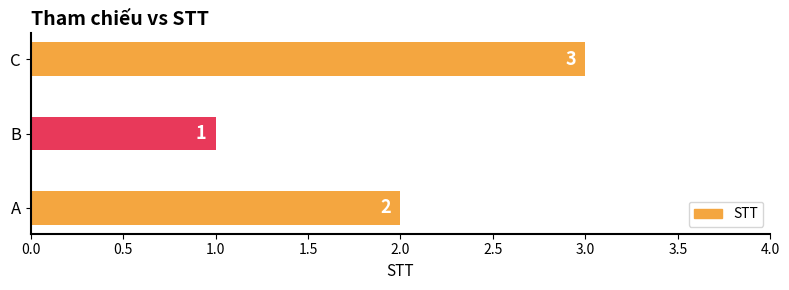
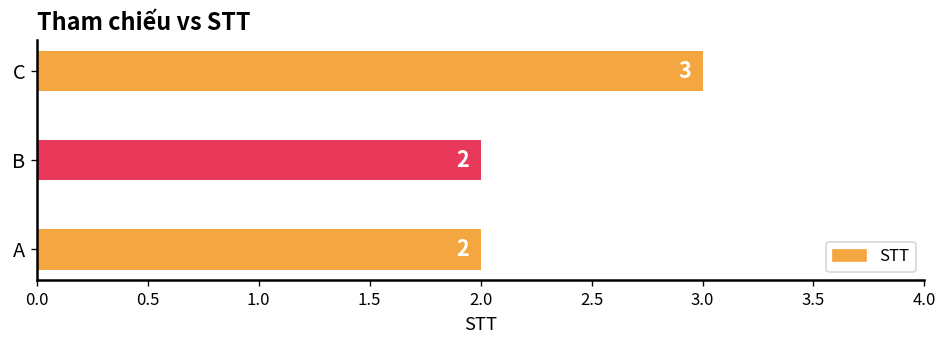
  {
    "C": 3,
-   "B": 1,
+   "B": 2,
    "A": 2
  }
